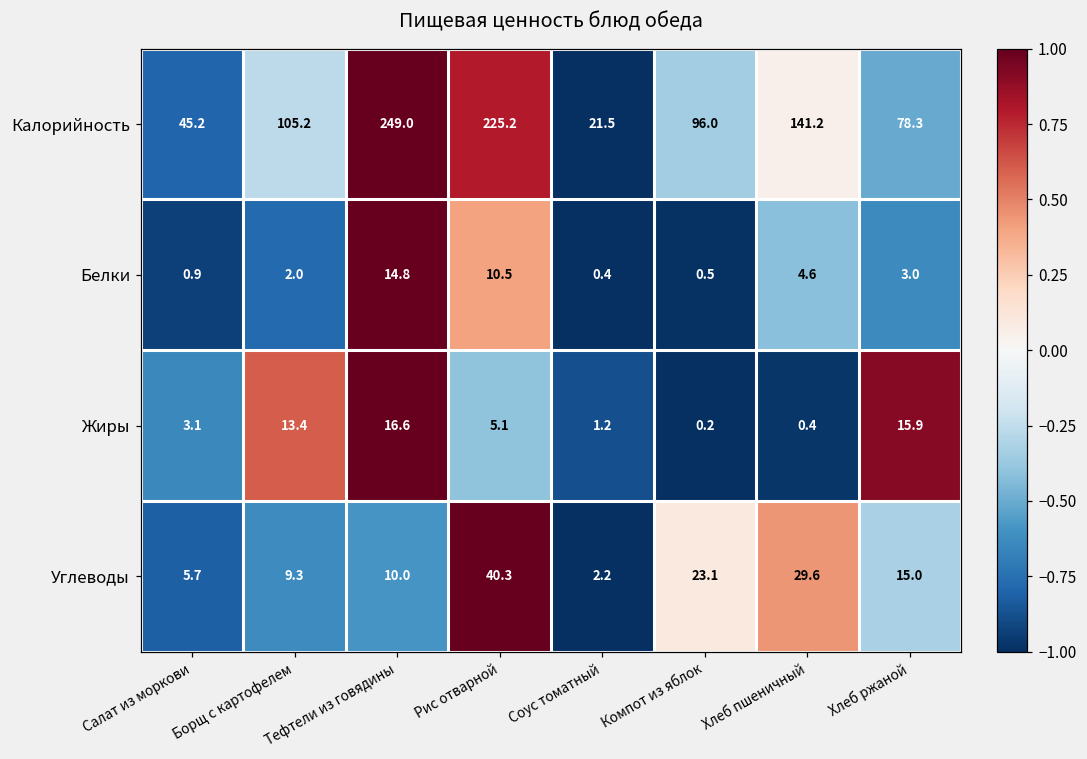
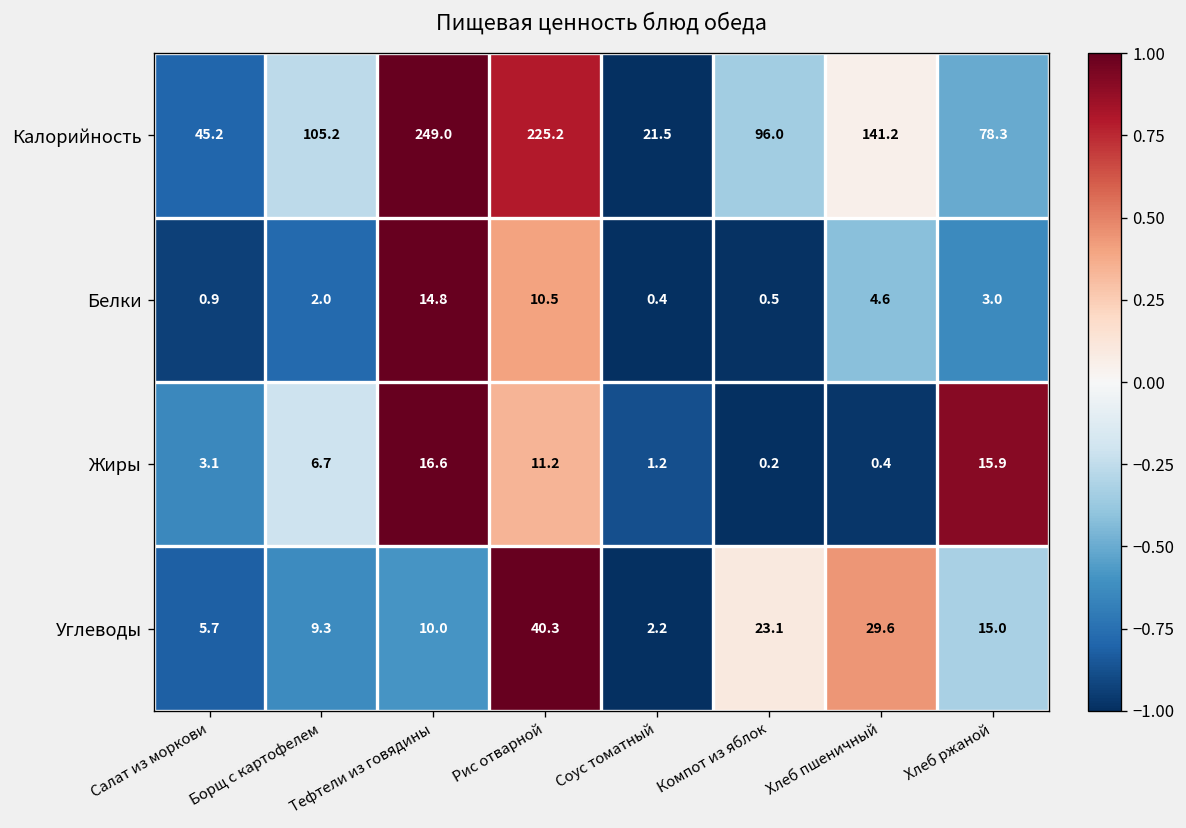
  {
    "Калорийность": {
      "Салат из моркови": 45.2,
      "Борщ с картофелем": 105.2,
      "Тефтели из говядины": 249.0,
      "Рис отварной": 225.2,
      "Соус томатный": 21.5,
      "Компот из яблок": 96.0,
      "Хлеб пшеничный": 141.2,
      "Хлеб ржаной": 78.3
    },
    "Белки": {
      "Салат из моркови": 0.9,
      "Борщ с картофелем": 2.0,
      "Тефтели из говядины": 14.8,
      "Рис отварной": 10.5,
      "Соус томатный": 0.4,
      "Компот из яблок": 0.5,
      "Хлеб пшеничный": 4.6,
      "Хлеб ржаной": 3.0
    },
    "Жиры": {
      "Салат из моркови": 3.1,
-     "Борщ с картофелем": 13.4,
+     "Борщ с картофелем": 6.7,
      "Тефтели из говядины": 16.6,
-     "Рис отварной": 5.1,
+     "Рис отварной": 11.2,
      "Соус томатный": 1.2,
      "Компот из яблок": 0.2,
      "Хлеб пшеничный": 0.4,
      "Хлеб ржаной": 15.9
    },
    "Углеводы": {
      "Салат из моркови": 5.7,
      "Борщ с картофелем": 9.3,
      "Тефтели из говядины": 10.0,
      "Рис отварной": 40.3,
      "Соус томатный": 2.2,
      "Компот из яблок": 23.1,
      "Хлеб пшеничный": 29.6,
      "Хлеб ржаной": 15.0
    }
  }
